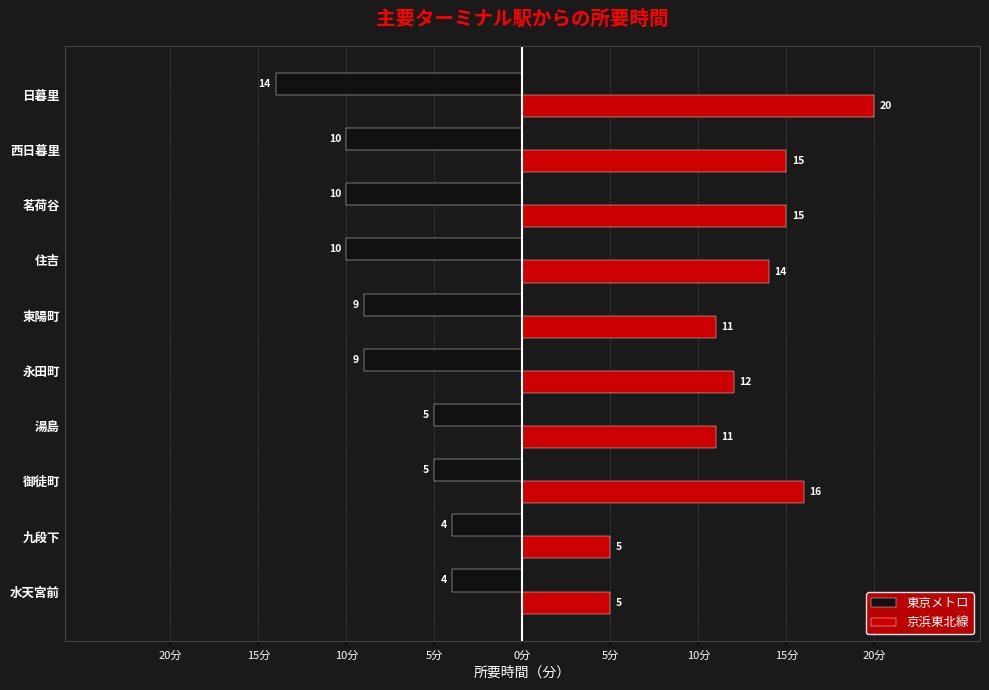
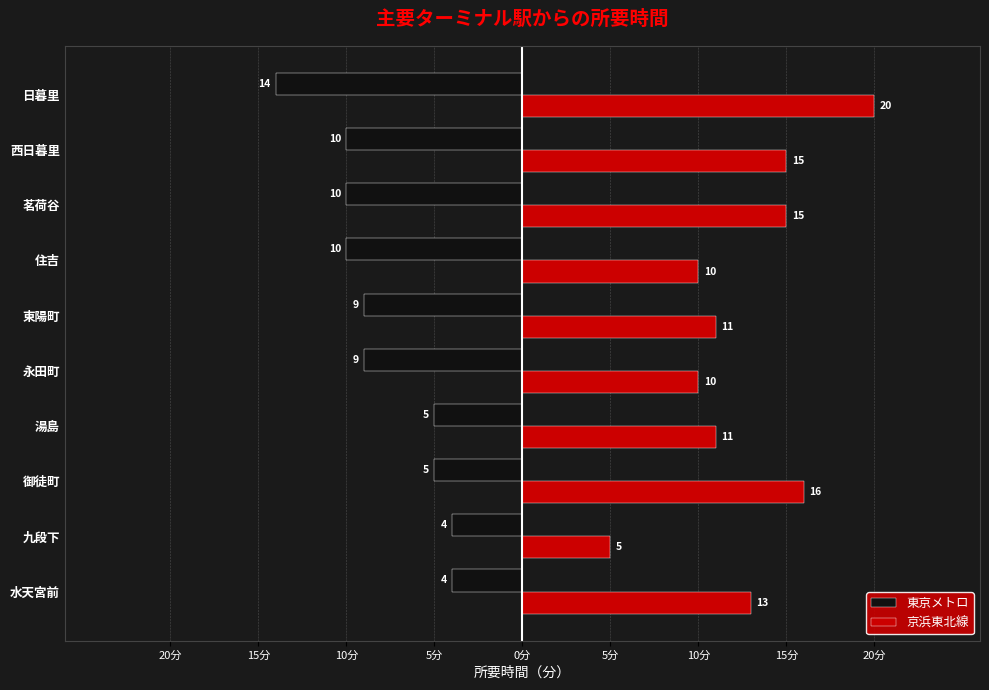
  {
    "京浜東北線": {
      "日暮里": 20,
      "西日暮里": 15,
      "茗荷谷": 15,
-     "住吉": 14,
+     "住吉": 10,
      "東陽町": 11,
-     "永田町": 12,
+     "永田町": 10,
      "湯島": 11,
      "御徒町": 16,
      "九段下": 5,
-     "水天宮前": 5
+     "水天宮前": 13
    }
  }
